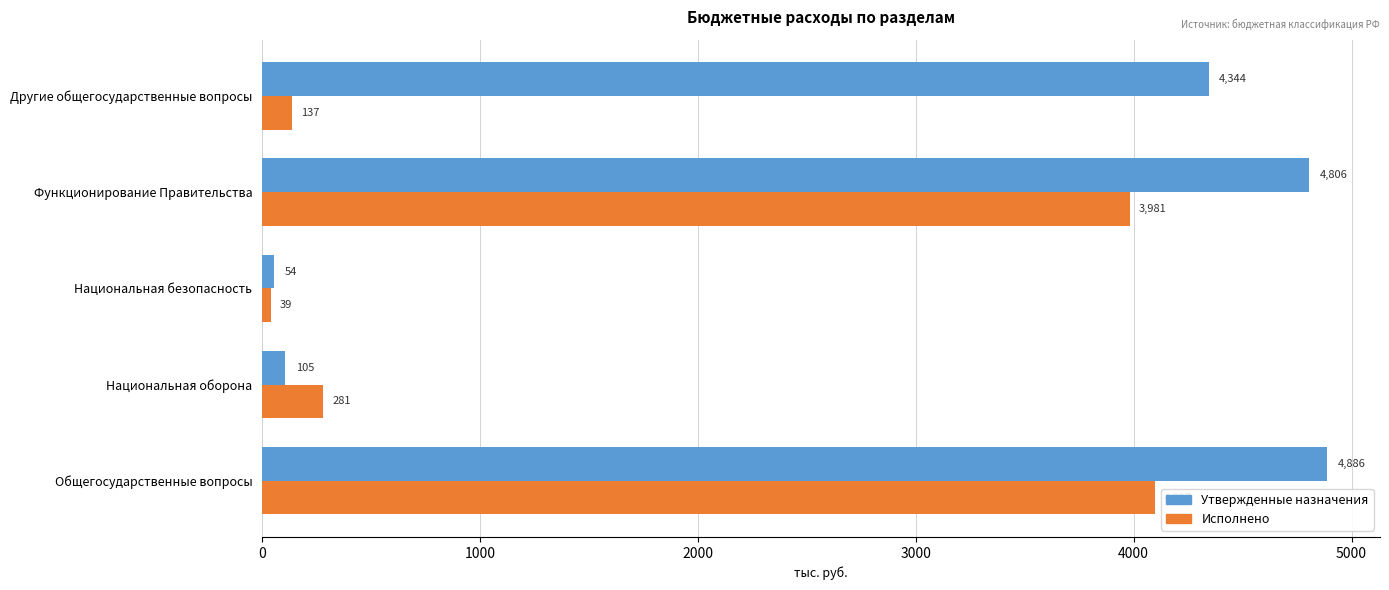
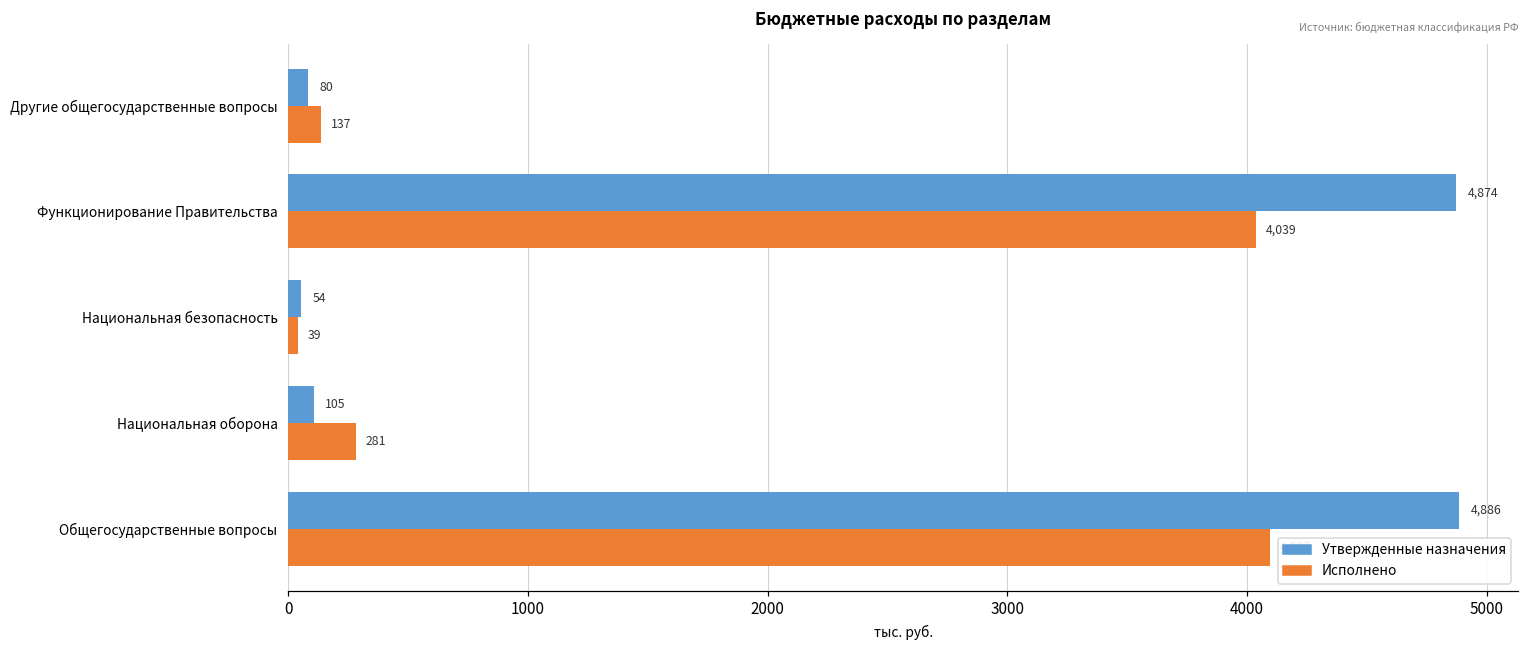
  {
    "Утвержденные назначения": {
-     "Другие общегосударственные вопросы": "4,344",
-     "Функционирование Правительства": "4,806",
+     "Другие общегосударственные вопросы": "80",
+     "Функционирование Правительства": "4,874",
      "Национальная безопасность": "54",
      "Национальная оборона": "105",
      "Общегосударственные вопросы": "4,886"
    },
    "Исполнено": {
      "Другие общегосударственные вопросы": "137",
-     "Функционирование Правительства": "3,981",
+     "Функционирование Правительства": "4,039",
      "Национальная безопасность": "39",
      "Национальная оборона": "281"
    }
  }
